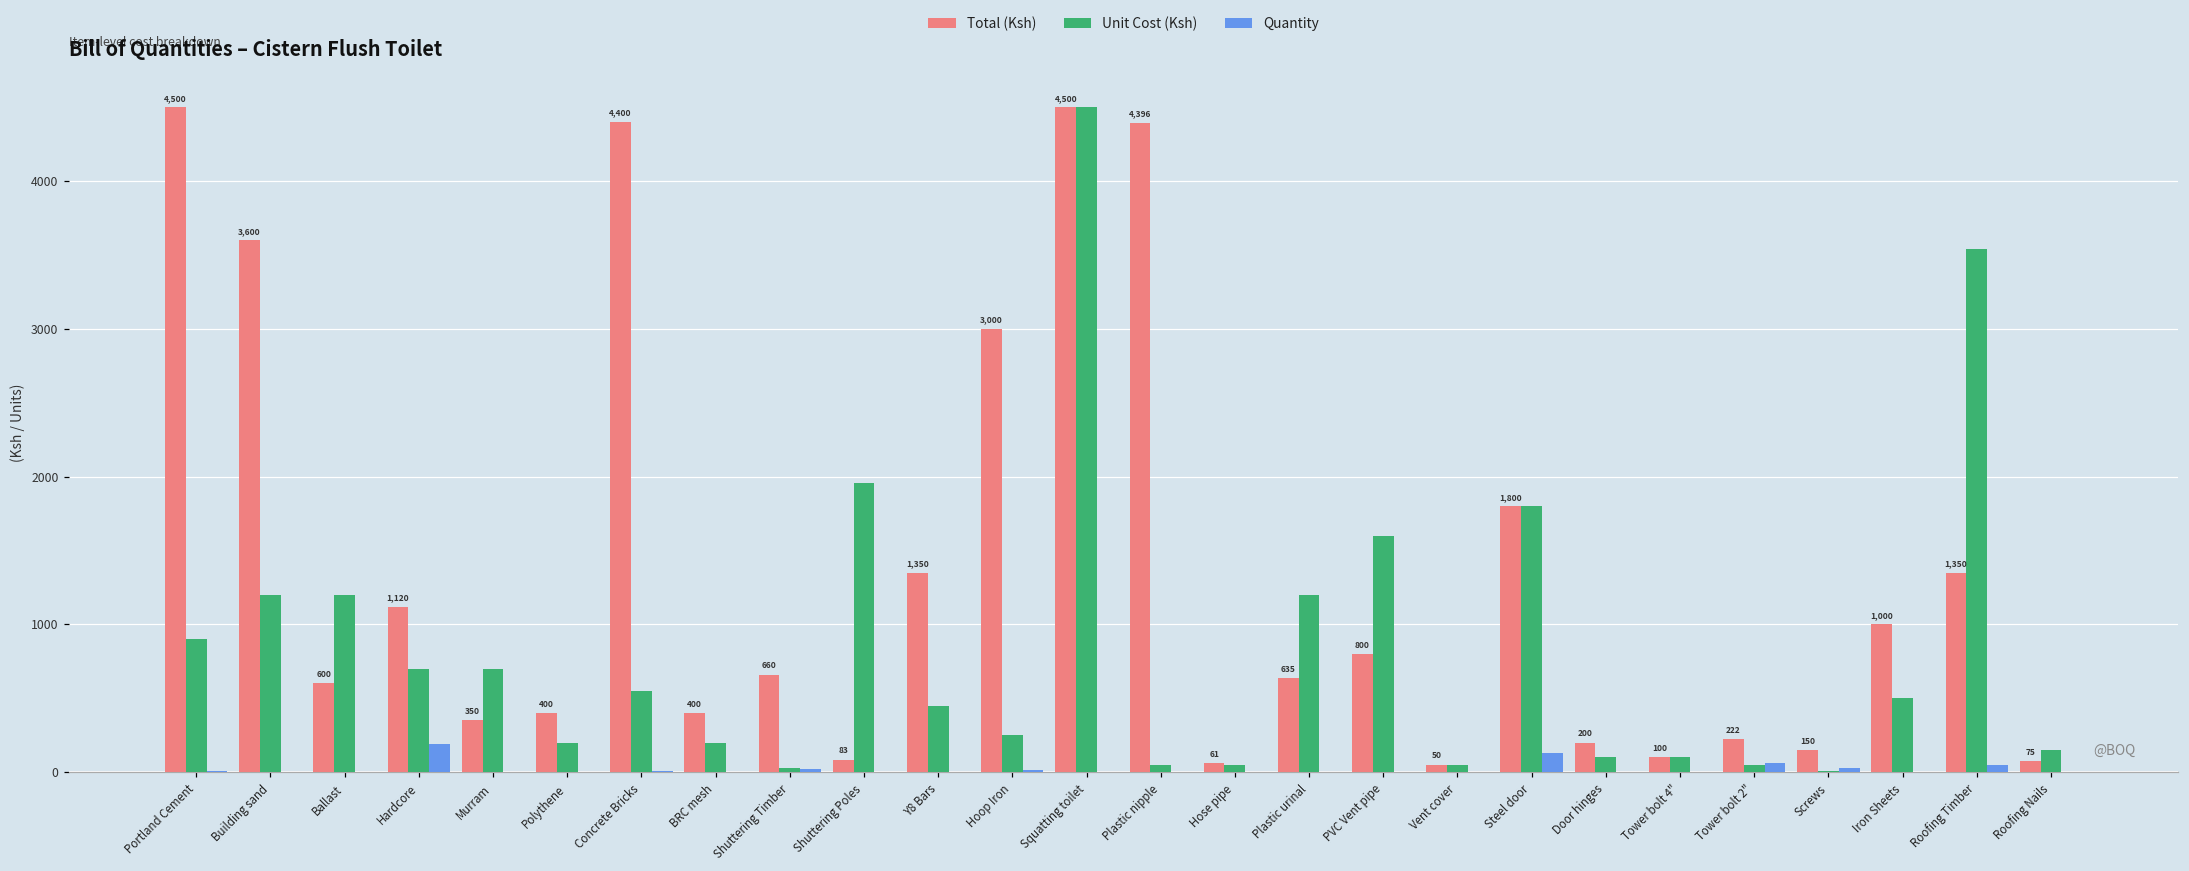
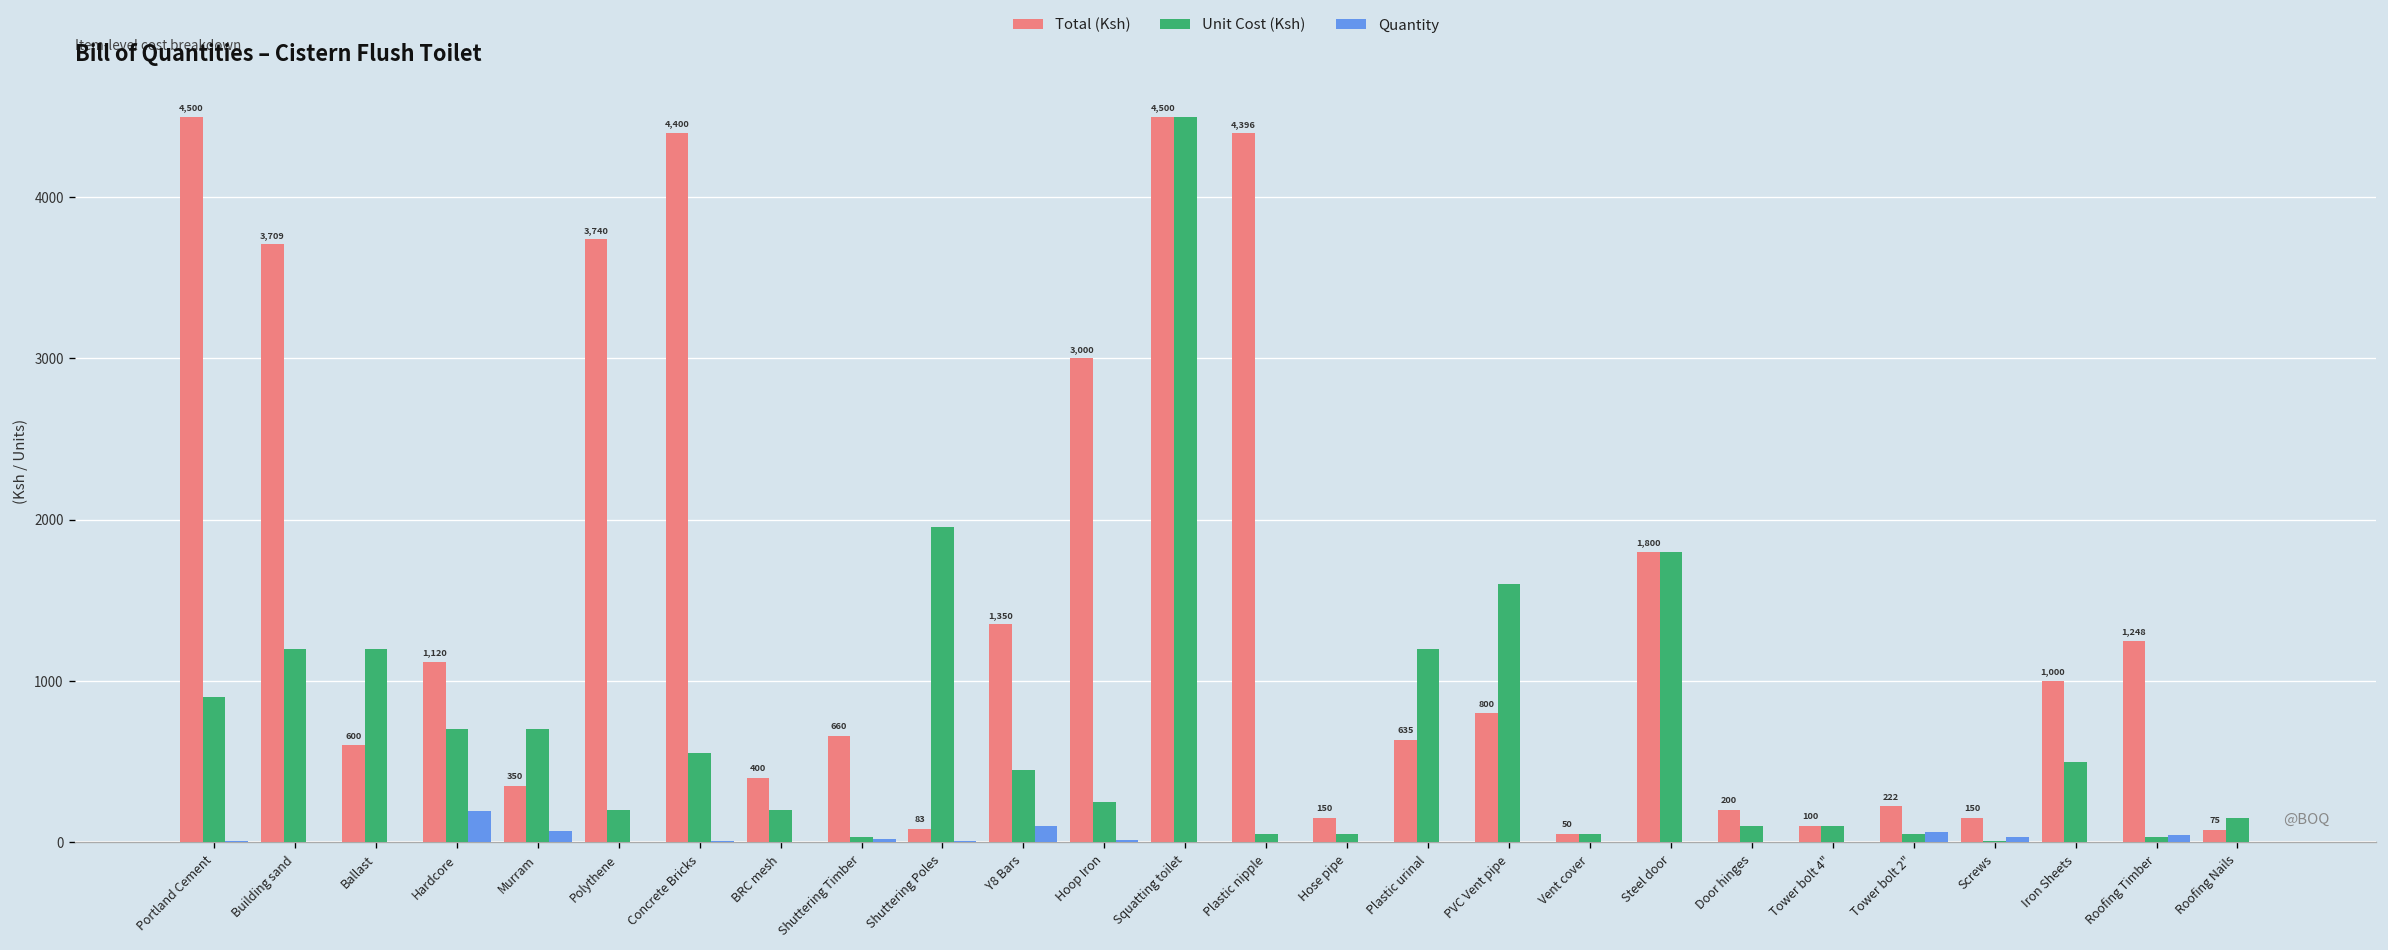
  {
    "Total (Ksh)": {
      "Portland Cement": "4,500",
-     "Building sand": "3,600",
+     "Building sand": "3,709",
      "Ballast": "600",
      "Hardcore": "1,120",
      "Murram": "350",
-     "Polythene": "400",
+     "Polythene": "3,740",
      "Concrete Bricks": "4,400",
      "BRC mesh": "400",
      "Shuttering Timber": "660",
      "Shuttering Poles": "83",
      "Y8 Bars": "1,350",
      "Hoop Iron": "3,000",
      "Squatting toilet": "4,500",
      "Plastic nipple": "4,396",
-     "Hose pipe": "61",
+     "Hose pipe": "150",
      "Plastic urinal": "635",
      "PVC Vent pipe": "800",
      "Vent cover": "50",
      "Steel door": "1,800",
      "Door hinges": "200",
      "Tower bolt 4\"": "100",
      "Tower bolt 2\"": "222",
      "Screws": "150",
      "Iron Sheets": "1,000",
-     "Roofing Timber": "1,350",
+     "Roofing Timber": "1,248",
      "Roofing Nails": "75"
    },
    "Unit Cost (Ksh)": {
      "Portland Cement": "900",
      "Building sand": "1200",
      "Ballast": "1200",
      "Hardcore": "700",
      "Murram": "700",
      "Polythene": "200",
      "Concrete Bricks": "550",
      "BRC mesh": "200",
      "Shuttering Timber": "30",
      "Shuttering Poles": "1960",
      "Y8 Bars": "450",
      "Hoop Iron": "250",
      "Plastic nipple": "50",
      "Hose pipe": "50",
      "Plastic urinal": "1200",
      "PVC Vent pipe": "1600",
      "Door hinges": "100",
      "Tower bolt 2\"": "50",
      "Iron Sheets": "500",
-     "Roofing Timber": "3540",
+     "Roofing Timber": "30",
      "Roofing Nails": "150"
    },
    "Quantity": {
      "Hardcore": "190",
-     "Murram": "0",
+     "Murram": "70",
      "Shuttering Timber": "20",
-     "Y8 Bars": "0",
-     "Steel door": "130",
+     "Y8 Bars": "100",
+     "Steel door": "0",
      "Tower bolt 2\"": "60",
      "Screws": "30",
      "Roofing Timber": "50"
    }
  }
